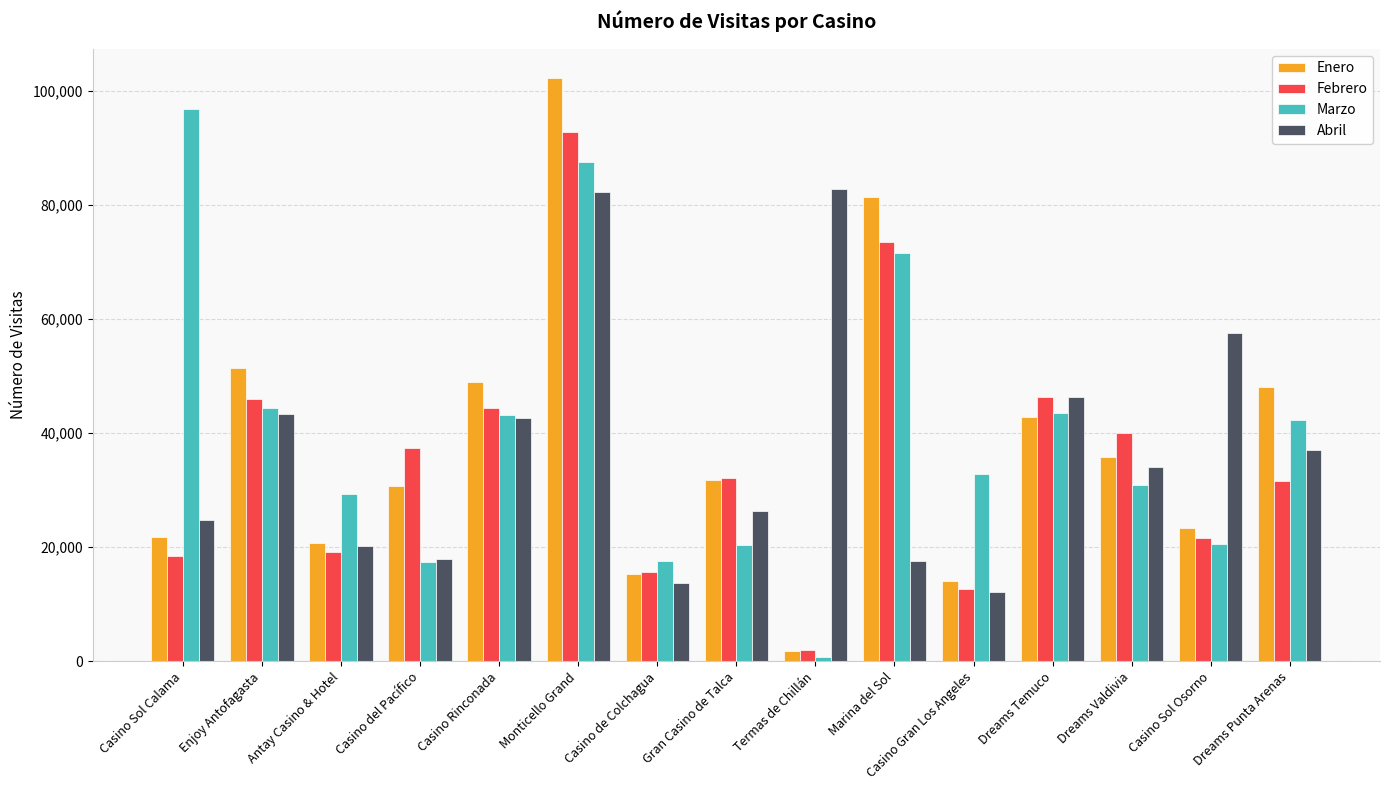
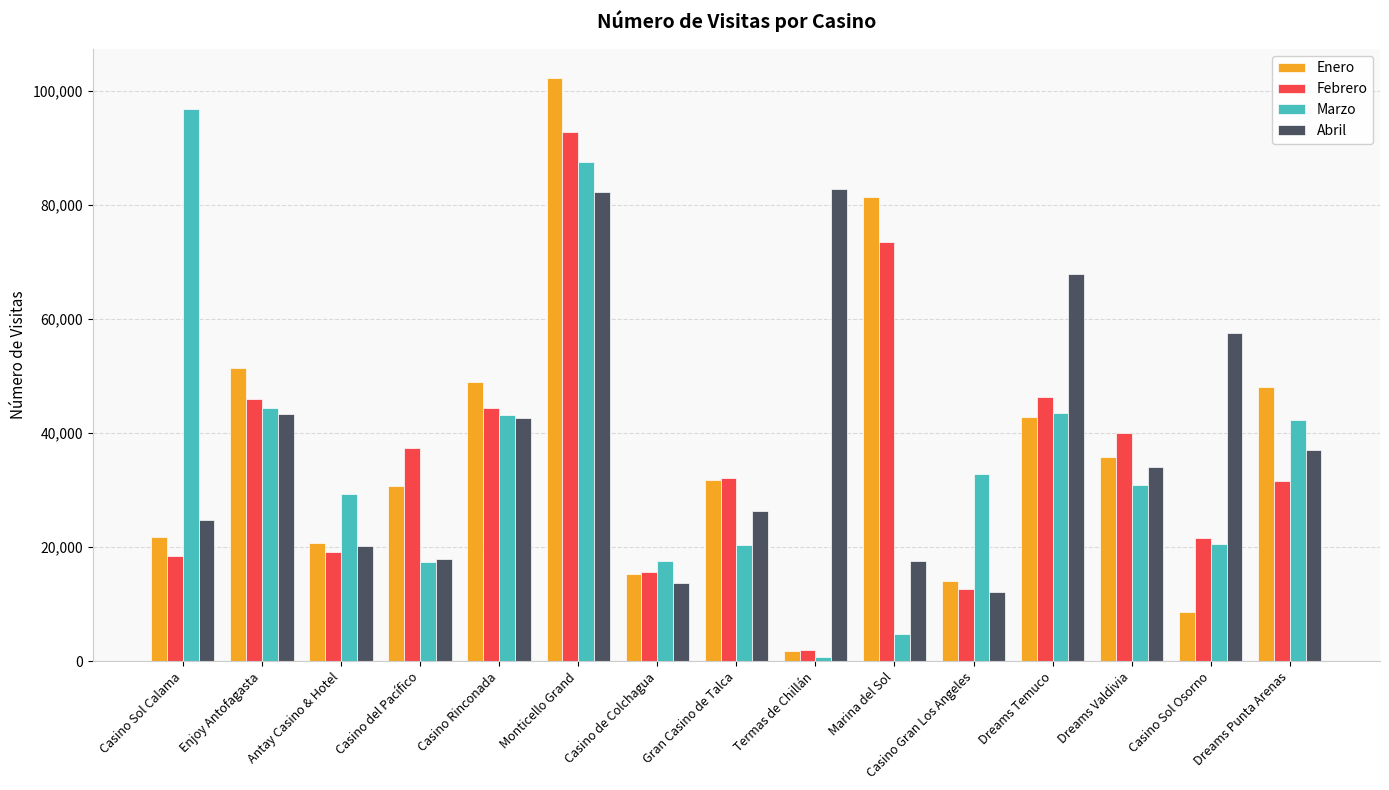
  {
    "Enero": {
      "Casino Sol Calama": "22,000",
      "Enjoy Antofagasta": "51,000",
      "Antay Casino & Hotel": "21,000",
      "Casino del Pacífico": "31,000",
      "Casino Rinconada": "49,000",
      "Monticello Grand": "102,000",
      "Casino de Colchagua": "15,000",
      "Gran Casino de Talca": "32,000",
      "Termas de Chillán": "2,000",
      "Marina del Sol": "81,000",
      "Casino Gran Los Angeles": "14,000",
      "Dreams Temuco": "43,000",
      "Dreams Valdivia": "36,000",
-     "Casino Sol Osorno": "23,000",
+     "Casino Sol Osorno": "9,000",
      "Dreams Punta Arenas": "48,000"
    },
    "Febrero": {
      "Casino Sol Calama": "18,000",
      "Enjoy Antofagasta": "46,000",
      "Antay Casino & Hotel": "19,000",
      "Casino del Pacífico": "37,000",
      "Casino Rinconada": "44,000",
      "Monticello Grand": "93,000",
      "Casino de Colchagua": "16,000",
      "Gran Casino de Talca": "32,000",
      "Termas de Chillán": "2,000",
      "Marina del Sol": "73,000",
      "Casino Gran Los Angeles": "13,000",
      "Dreams Temuco": "46,000",
      "Dreams Valdivia": "40,000",
      "Casino Sol Osorno": "22,000",
      "Dreams Punta Arenas": "32,000"
    },
    "Marzo": {
      "Casino Sol Calama": "97,000",
      "Enjoy Antofagasta": "44,000",
      "Antay Casino & Hotel": "29,000",
      "Casino del Pacífico": "17,000",
      "Casino Rinconada": "43,000",
      "Monticello Grand": "88,000",
      "Casino de Colchagua": "18,000",
      "Gran Casino de Talca": "20,000",
      "Termas de Chillán": "1,000",
-     "Marina del Sol": "72,000",
+     "Marina del Sol": "5,000",
      "Casino Gran Los Angeles": "33,000",
      "Dreams Temuco": "44,000",
      "Dreams Valdivia": "31,000",
      "Casino Sol Osorno": "21,000",
      "Dreams Punta Arenas": "42,000"
    },
    "Abril": {
      "Casino Sol Calama": "25,000",
      "Enjoy Antofagasta": "43,000",
      "Antay Casino & Hotel": "20,000",
      "Casino del Pacífico": "18,000",
      "Casino Rinconada": "43,000",
      "Monticello Grand": "82,000",
      "Casino de Colchagua": "14,000",
      "Gran Casino de Talca": "26,000",
      "Termas de Chillán": "83,000",
      "Marina del Sol": "18,000",
      "Casino Gran Los Angeles": "12,000",
-     "Dreams Temuco": "46,000",
+     "Dreams Temuco": "68,000",
      "Dreams Valdivia": "34,000",
      "Casino Sol Osorno": "58,000",
      "Dreams Punta Arenas": "37,000"
    }
  }
